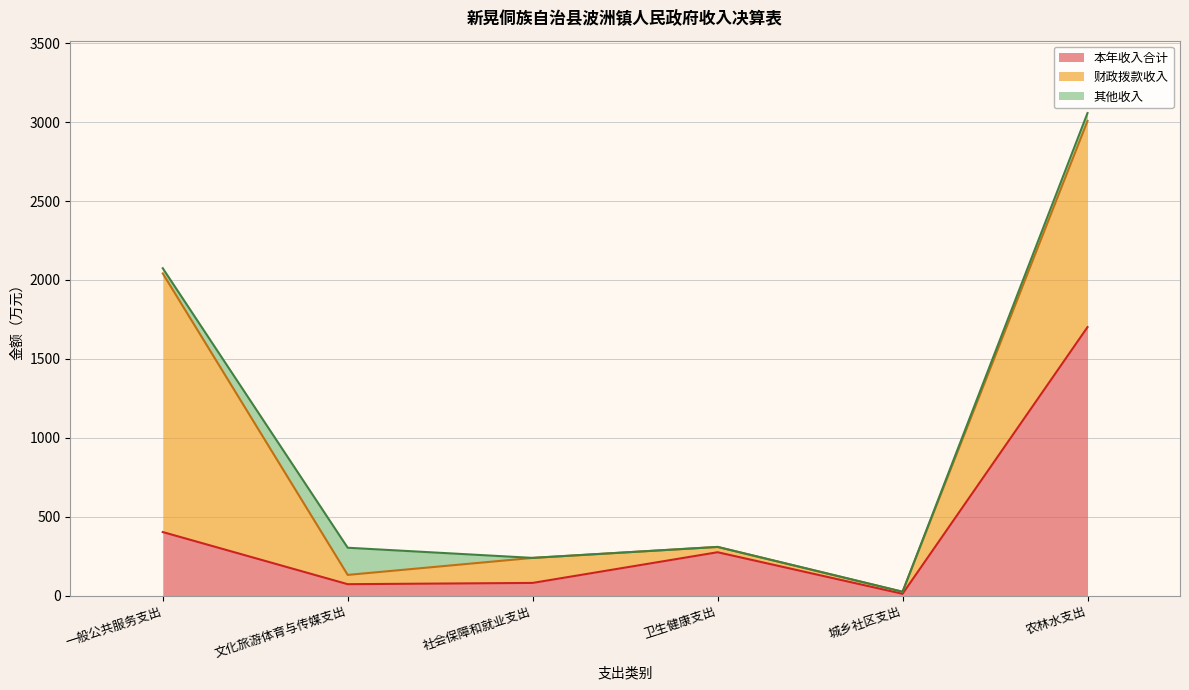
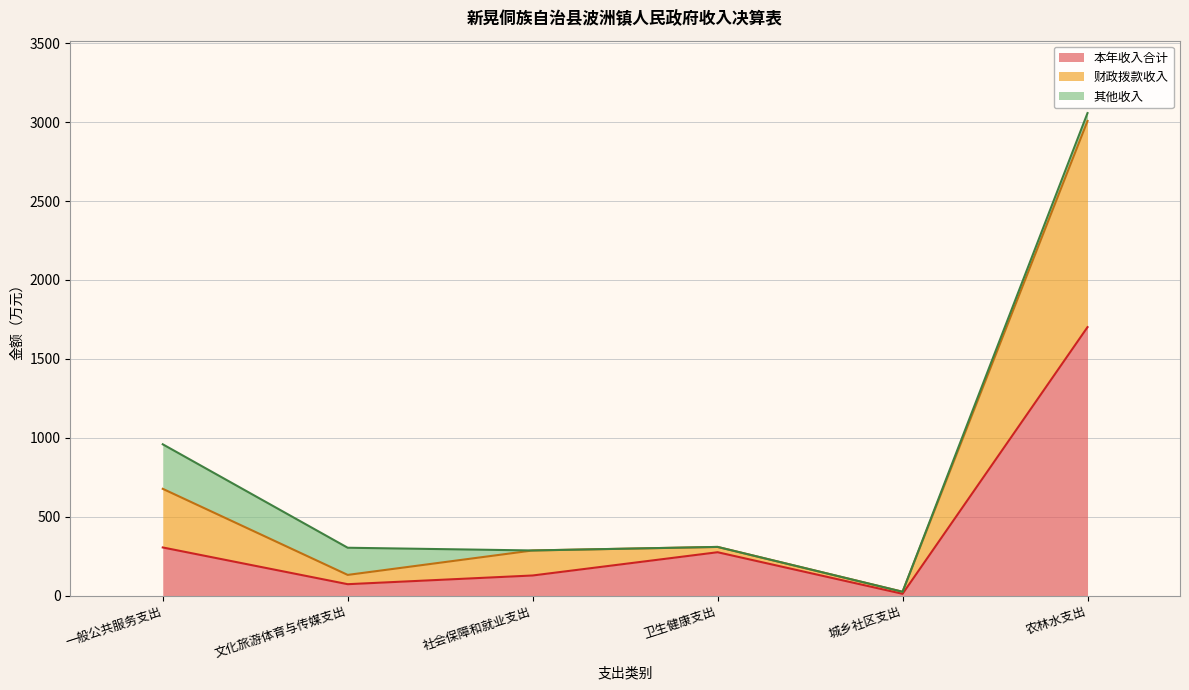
  {
    "本年收入合计": {
-     "一般公共服务支出": 400,
+     "一般公共服务支出": 310,
      "文化旅游体育与传媒支出": 70,
-     "社会保障和就业支出": 80,
+     "社会保障和就业支出": 130,
      "卫生健康支出": 280,
      "农林水支出": 1700
    },
    "财政拨款收入": {
-     "一般公共服务支出": 1640,
+     "一般公共服务支出": 370,
      "文化旅游体育与传媒支出": 60,
      "农林水支出": 1310
    },
    "其他收入": {
-     "一般公共服务支出": 30,
+     "一般公共服务支出": 280,
      "文化旅游体育与传媒支出": 170,
      "农林水支出": 50
    }
  }
